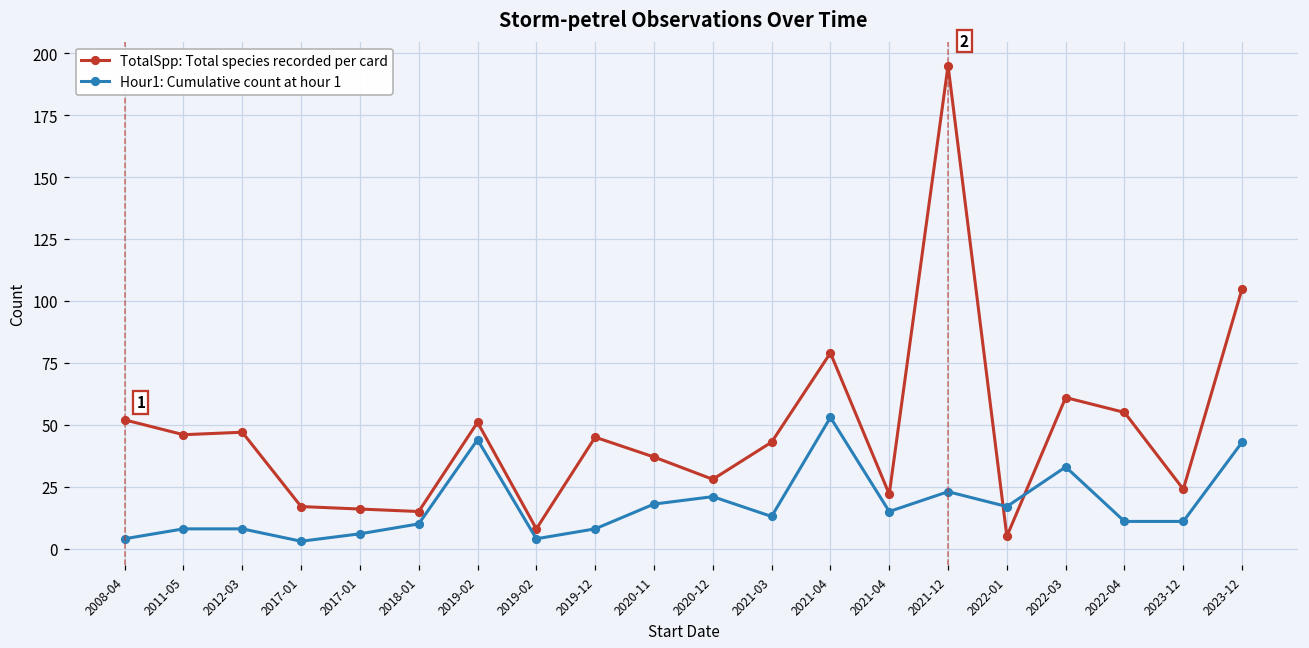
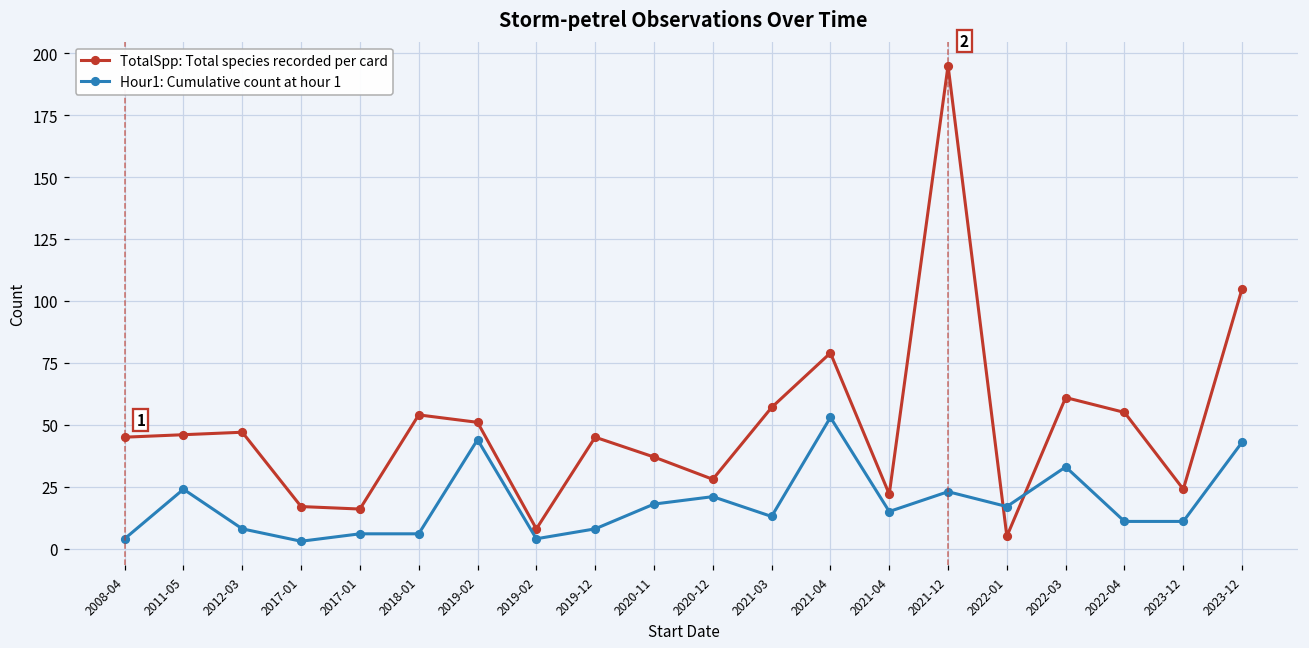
  {
    "TotalSpp: Total species recorded per card": {
-     "2008-04": 52,
+     "2008-04": 45,
      "2011-05": 46,
      "2012-03": 47,
-     "2018-01": 15,
+     "2018-01": 54,
      "2019-12": 45,
      "2020-11": 37,
      "2020-12": 28,
-     "2021-03": 43,
+     "2021-03": 57,
      "2022-01": 5,
      "2022-03": 61,
      "2022-04": 55
    },
    "Hour1: Cumulative count at hour 1": {
      "2008-04": 4,
-     "2011-05": 8,
+     "2011-05": 24,
      "2012-03": 8,
-     "2018-01": 10,
+     "2018-01": 6,
      "2019-12": 8,
      "2020-11": 18,
      "2020-12": 21,
      "2021-03": 13,
      "2021-12": 23,
      "2022-01": 17,
      "2022-03": 33,
      "2022-04": 11
    }
  }
